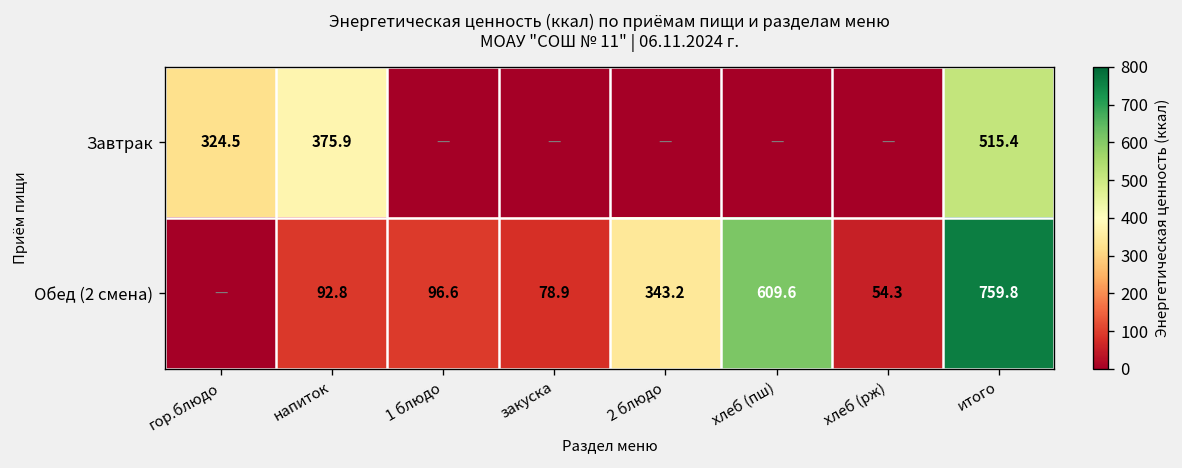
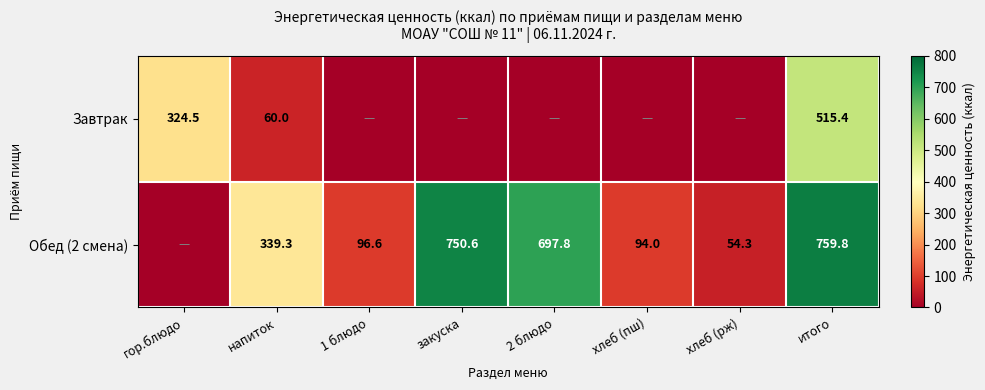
  {
    "Завтрак": {
      "гор.блюдо": 324.5,
-     "напиток": 375.9,
+     "напиток": 60.0,
      "итого": 515.4
    },
    "Обед (2 смена)": {
-     "напиток": 92.8,
+     "напиток": 339.3,
      "1 блюдо": 96.6,
-     "закуска": 78.9,
-     "2 блюдо": 343.2,
-     "хлеб (пш)": 609.6,
+     "закуска": 750.6,
+     "2 блюдо": 697.8,
+     "хлеб (пш)": 94.0,
      "хлеб (рж)": 54.3,
      "итого": 759.8
    }
  }
